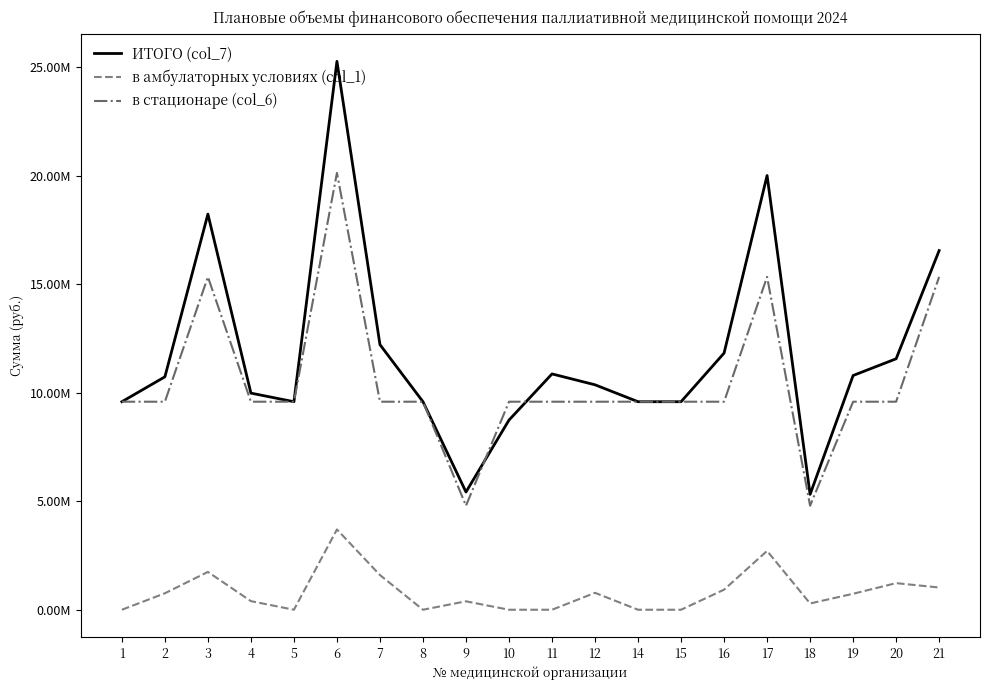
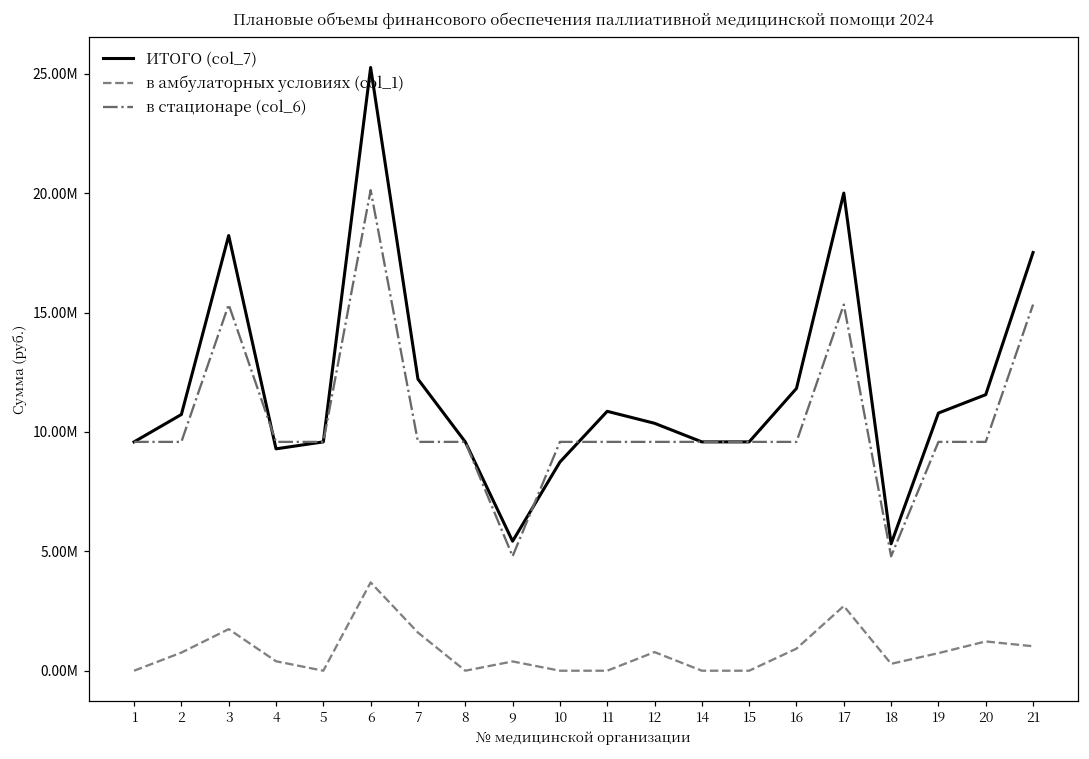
  {
    "ИТОГО (col_7)": {
      "2": 10700000,
      "3": 18200000,
-     "4": 10000000,
+     "4": 9300000,
      "6": 25300000,
      "7": 12200000,
      "9": 5400000,
      "10": 8700000,
      "11": 10900000,
      "12": 10400000,
      "16": 11800000,
      "17": 20000000,
      "18": 5300000,
      "19": 10800000,
      "20": 11600000,
-     "21": 16500000
+     "21": 17500000
    }
  }
